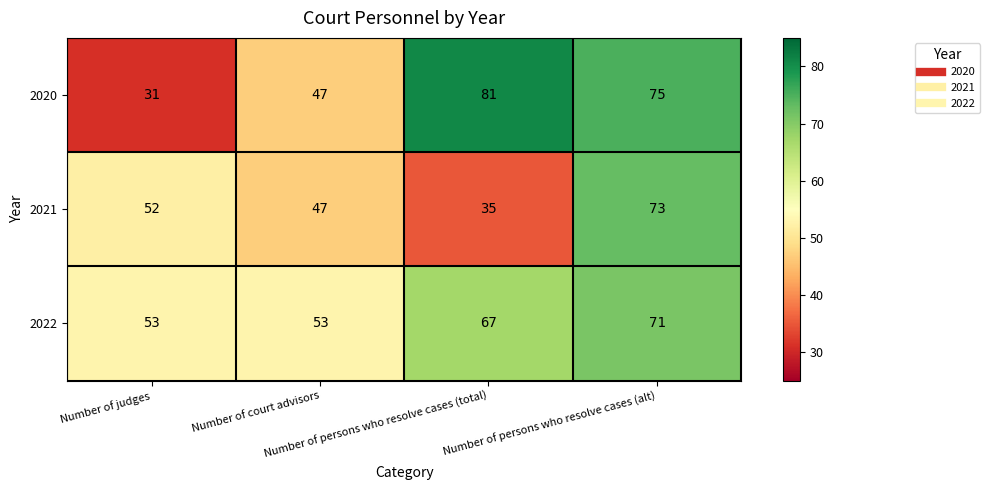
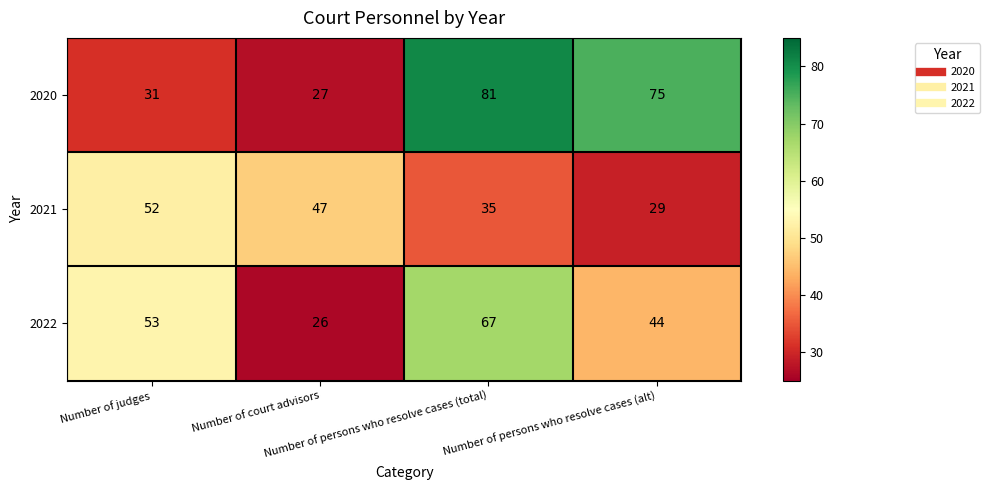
  {
    "2020": {
      "Number of judges": 31,
-     "Number of court advisors": 47,
+     "Number of court advisors": 27,
      "Number of persons who resolve cases (total)": 81,
      "Number of persons who resolve cases (alt)": 75
    },
    "2021": {
      "Number of judges": 52,
      "Number of court advisors": 47,
      "Number of persons who resolve cases (total)": 35,
-     "Number of persons who resolve cases (alt)": 73
+     "Number of persons who resolve cases (alt)": 29
    },
    "2022": {
      "Number of judges": 53,
-     "Number of court advisors": 53,
+     "Number of court advisors": 26,
      "Number of persons who resolve cases (total)": 67,
-     "Number of persons who resolve cases (alt)": 71
+     "Number of persons who resolve cases (alt)": 44
    }
  }
